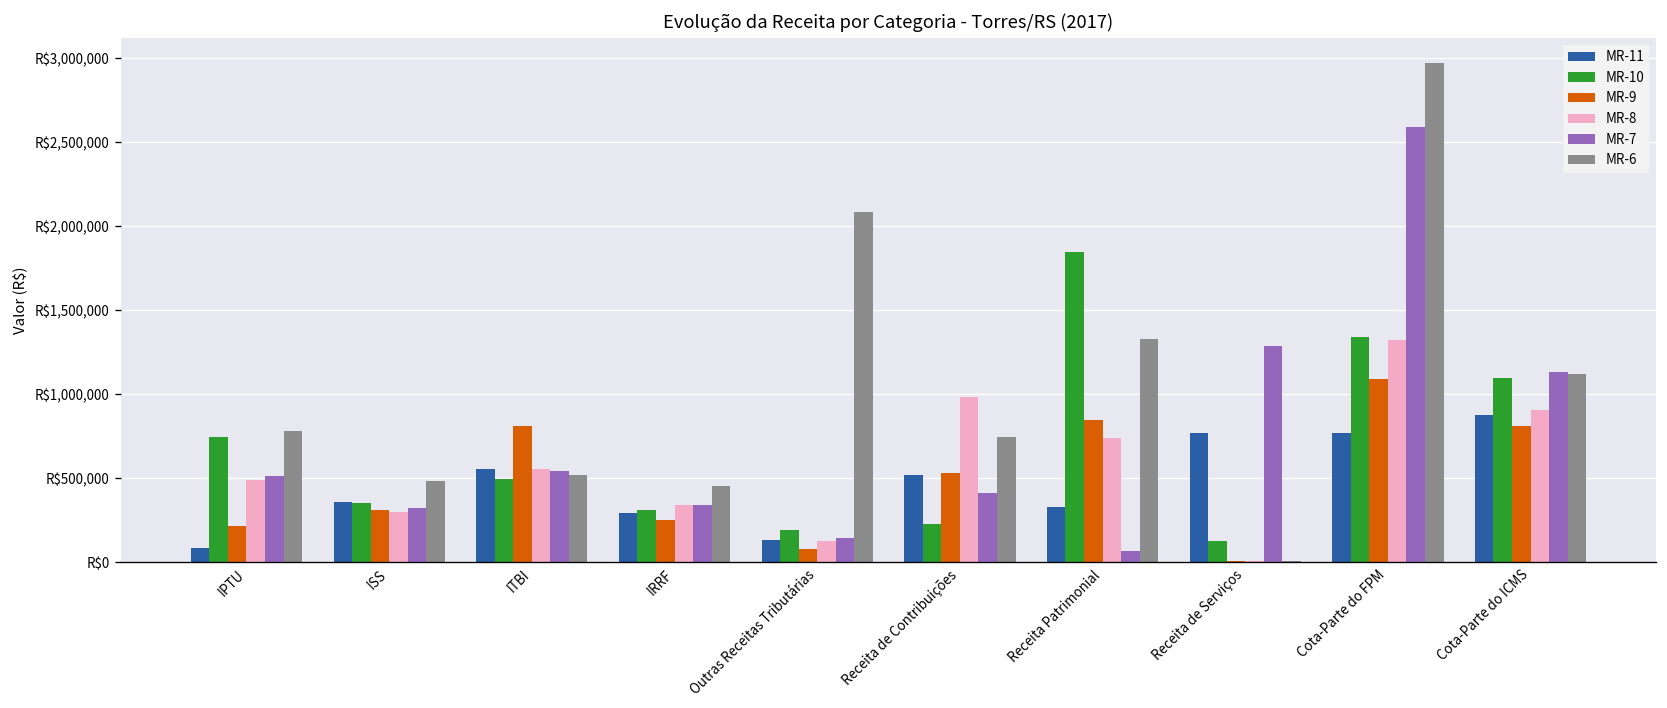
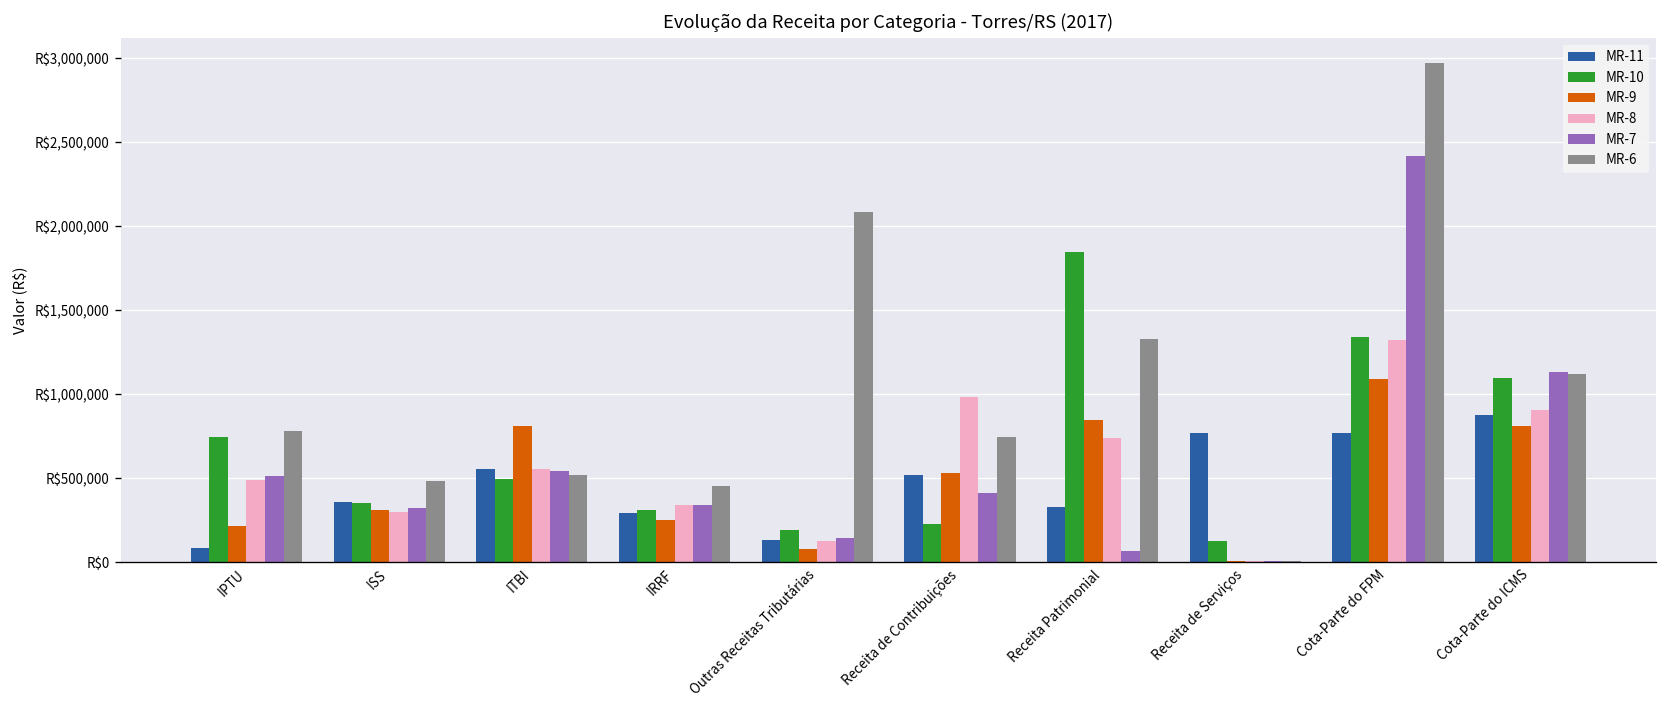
  {
    "MR-11": {
      "IPTU": "R$90,000",
      "ISS": "R$360,000",
      "ITBI": "R$550,000",
      "IRRF": "R$290,000",
      "Outras Receitas Tributárias": "R$130,000",
      "Receita de Contribuições": "R$520,000",
      "Receita Patrimonial": "R$330,000",
      "Receita de Serviços": "R$770,000",
      "Cota-Parte do FPM": "R$770,000",
      "Cota-Parte do ICMS": "R$870,000"
    },
    "MR-10": {
      "IPTU": "R$740,000",
      "ISS": "R$350,000",
      "ITBI": "R$490,000",
      "IRRF": "R$310,000",
      "Outras Receitas Tributárias": "R$190,000",
      "Receita de Contribuições": "R$230,000",
      "Receita Patrimonial": "R$1,850,000",
      "Receita de Serviços": "R$130,000",
      "Cota-Parte do FPM": "R$1,340,000",
      "Cota-Parte do ICMS": "R$1,100,000"
    },
    "MR-9": {
      "IPTU": "R$220,000",
      "ISS": "R$310,000",
      "ITBI": "R$810,000",
      "IRRF": "R$250,000",
      "Outras Receitas Tributárias": "R$80,000",
      "Receita de Contribuições": "R$530,000",
      "Receita Patrimonial": "R$850,000",
      "Cota-Parte do FPM": "R$1,090,000",
      "Cota-Parte do ICMS": "R$810,000"
    },
    "MR-8": {
      "IPTU": "R$490,000",
      "ISS": "R$300,000",
      "ITBI": "R$550,000",
      "IRRF": "R$340,000",
      "Outras Receitas Tributárias": "R$120,000",
      "Receita de Contribuições": "R$980,000",
      "Receita Patrimonial": "R$740,000",
      "Cota-Parte do FPM": "R$1,320,000",
      "Cota-Parte do ICMS": "R$910,000"
    },
    "MR-7": {
      "IPTU": "R$510,000",
      "ISS": "R$320,000",
      "ITBI": "R$540,000",
      "IRRF": "R$340,000",
      "Outras Receitas Tributárias": "R$140,000",
      "Receita de Contribuições": "R$410,000",
      "Receita Patrimonial": "R$70,000",
-     "Receita de Serviços": "R$1,290,000",
-     "Cota-Parte do FPM": "R$2,590,000",
+     "Receita de Serviços": "R$0",
+     "Cota-Parte do FPM": "R$2,420,000",
      "Cota-Parte do ICMS": "R$1,130,000"
    },
    "MR-6": {
      "IPTU": "R$780,000",
      "ISS": "R$480,000",
      "ITBI": "R$520,000",
      "IRRF": "R$450,000",
      "Outras Receitas Tributárias": "R$2,080,000",
      "Receita de Contribuições": "R$750,000",
      "Receita Patrimonial": "R$1,330,000",
      "Cota-Parte do FPM": "R$2,970,000",
      "Cota-Parte do ICMS": "R$1,120,000"
    }
  }
